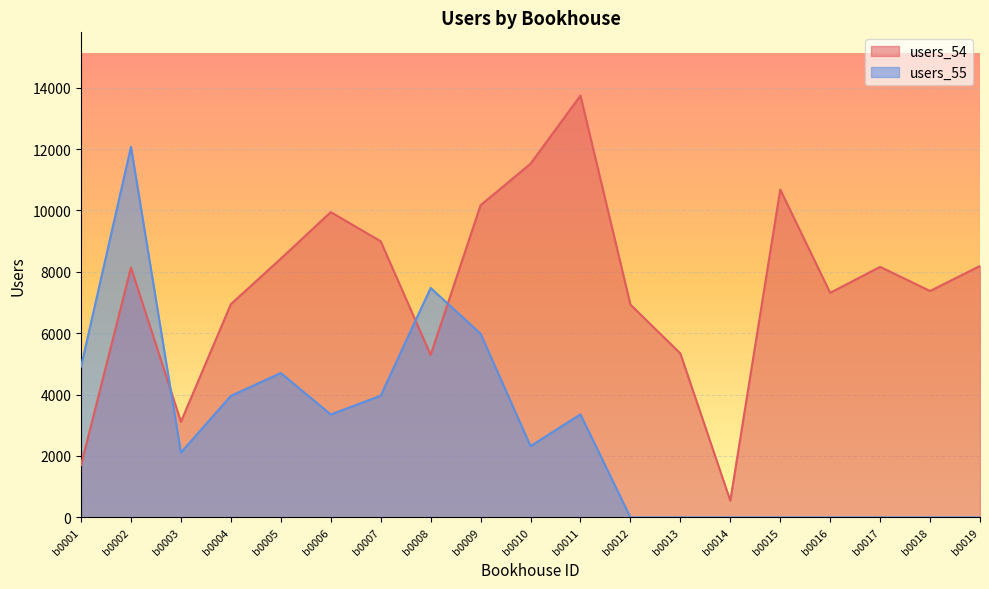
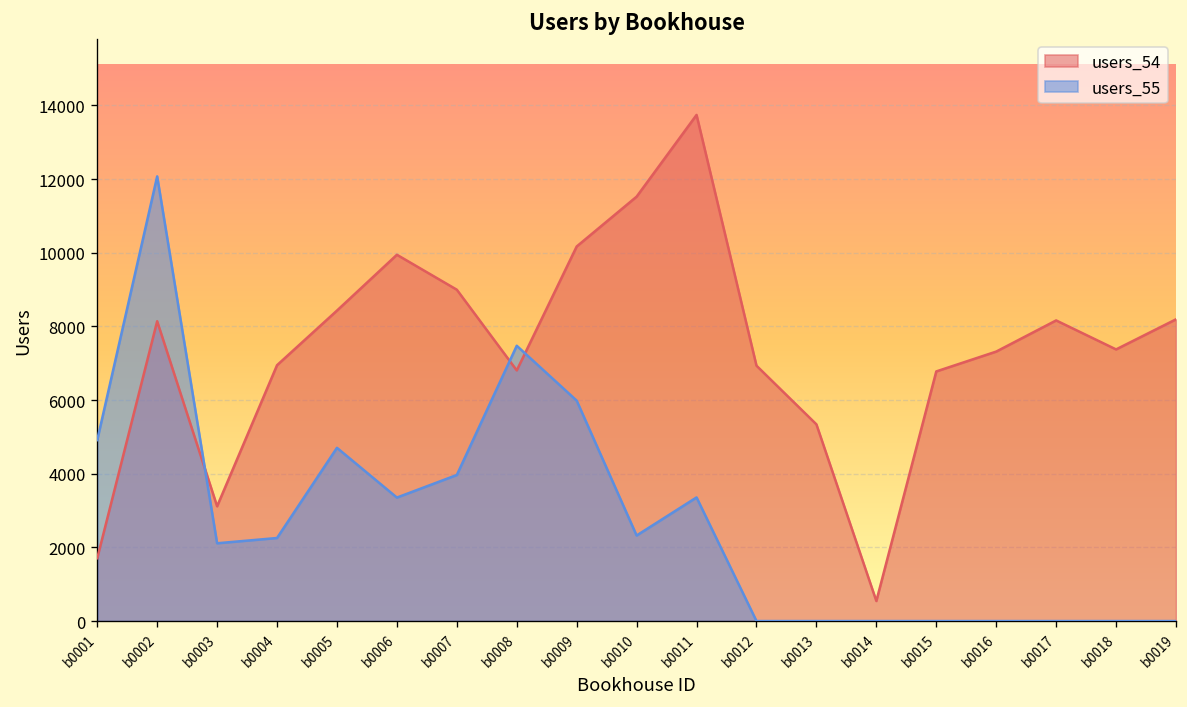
  {
    "users_54": {
      "b0001": 1700,
      "b0002": 8100,
      "b0003": 3100,
      "b0004": 6900,
      "b0005": 8400,
      "b0006": 9900,
      "b0007": 9000,
-     "b0008": 5300,
+     "b0008": 6800,
      "b0009": 10200,
      "b0010": 11500,
      "b0011": 13700,
      "b0012": 6900,
      "b0013": 5300,
      "b0014": 500,
-     "b0015": 10700,
+     "b0015": 6800,
      "b0016": 7300,
      "b0017": 8200,
      "b0018": 7400,
      "b0019": 8200
    },
    "users_55": {
      "b0001": 4900,
      "b0002": 12100,
      "b0003": 2100,
-     "b0004": 4000,
+     "b0004": 2300,
      "b0005": 4700,
      "b0006": 3400,
      "b0007": 4000,
      "b0008": 7500,
      "b0009": 6000,
      "b0010": 2300,
      "b0011": 3400,
      "b0012": 0,
      "b0013": 0,
      "b0014": 0,
      "b0015": 0,
      "b0016": 0,
      "b0017": 0,
      "b0018": 0,
      "b0019": 0
    }
  }
